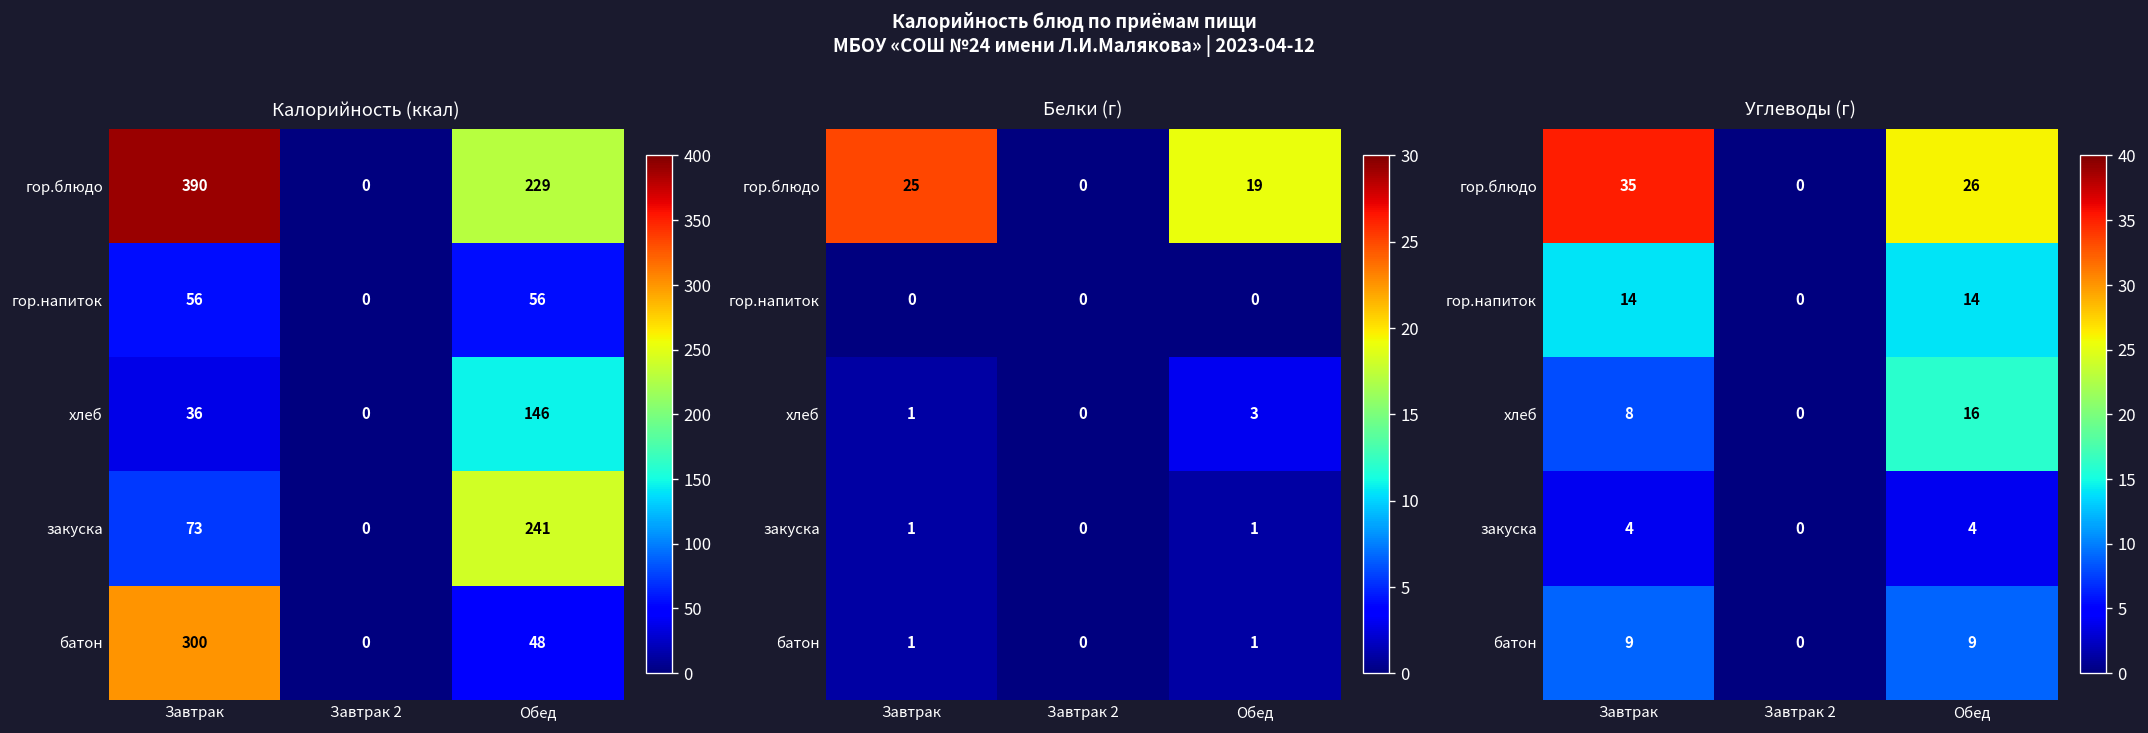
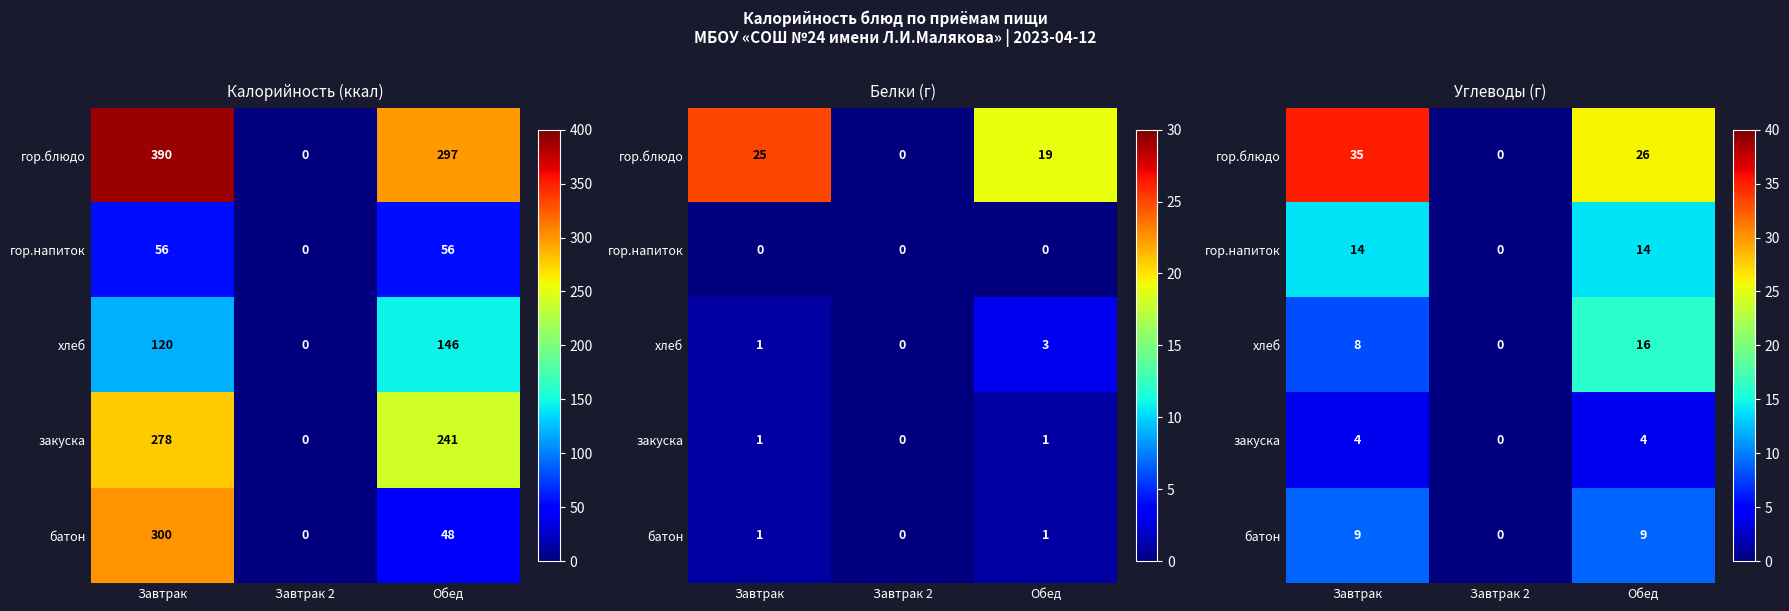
  {
    "Калорийность (ккал)": {
      "гор.блюдо": {
        "Завтрак": 390,
        "Завтрак 2": 0,
-       "Обед": 229
+       "Обед": 297
      },
      "гор.напиток": {
        "Завтрак": 56,
        "Завтрак 2": 0,
        "Обед": 56
      },
      "хлеб": {
-       "Завтрак": 36,
+       "Завтрак": 120,
        "Завтрак 2": 0,
        "Обед": 146
      },
      "закуска": {
-       "Завтрак": 73,
+       "Завтрак": 278,
        "Завтрак 2": 0,
        "Обед": 241
      },
      "батон": {
        "Завтрак": 300,
        "Завтрак 2": 0,
        "Обед": 48
      }
    },
    "Белки (г)": {
      "гор.блюдо": {
        "Завтрак": 25,
        "Завтрак 2": 0,
        "Обед": 19
      },
      "гор.напиток": {
        "Завтрак": 0,
        "Завтрак 2": 0,
        "Обед": 0
      },
      "хлеб": {
        "Завтрак": 1,
        "Завтрак 2": 0,
        "Обед": 3
      },
      "закуска": {
        "Завтрак": 1,
        "Завтрак 2": 0,
        "Обед": 1
      },
      "батон": {
        "Завтрак": 1,
        "Завтрак 2": 0,
        "Обед": 1
      }
    },
    "Углеводы (г)": {
      "гор.блюдо": {
        "Завтрак": 35,
        "Завтрак 2": 0,
        "Обед": 26
      },
      "гор.напиток": {
        "Завтрак": 14,
        "Завтрак 2": 0,
        "Обед": 14
      },
      "хлеб": {
        "Завтрак": 8,
        "Завтрак 2": 0,
        "Обед": 16
      },
      "закуска": {
        "Завтрак": 4,
        "Завтрак 2": 0,
        "Обед": 4
      },
      "батон": {
        "Завтрак": 9,
        "Завтрак 2": 0,
        "Обед": 9
      }
    }
  }
